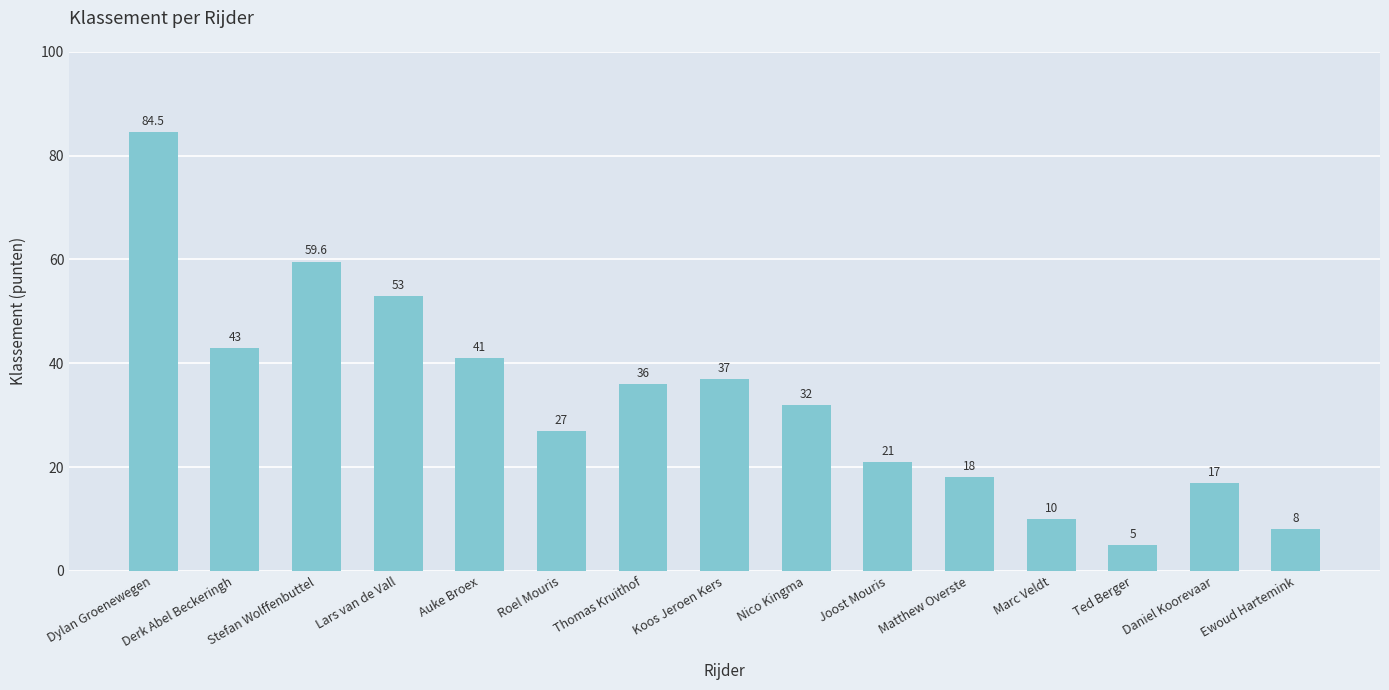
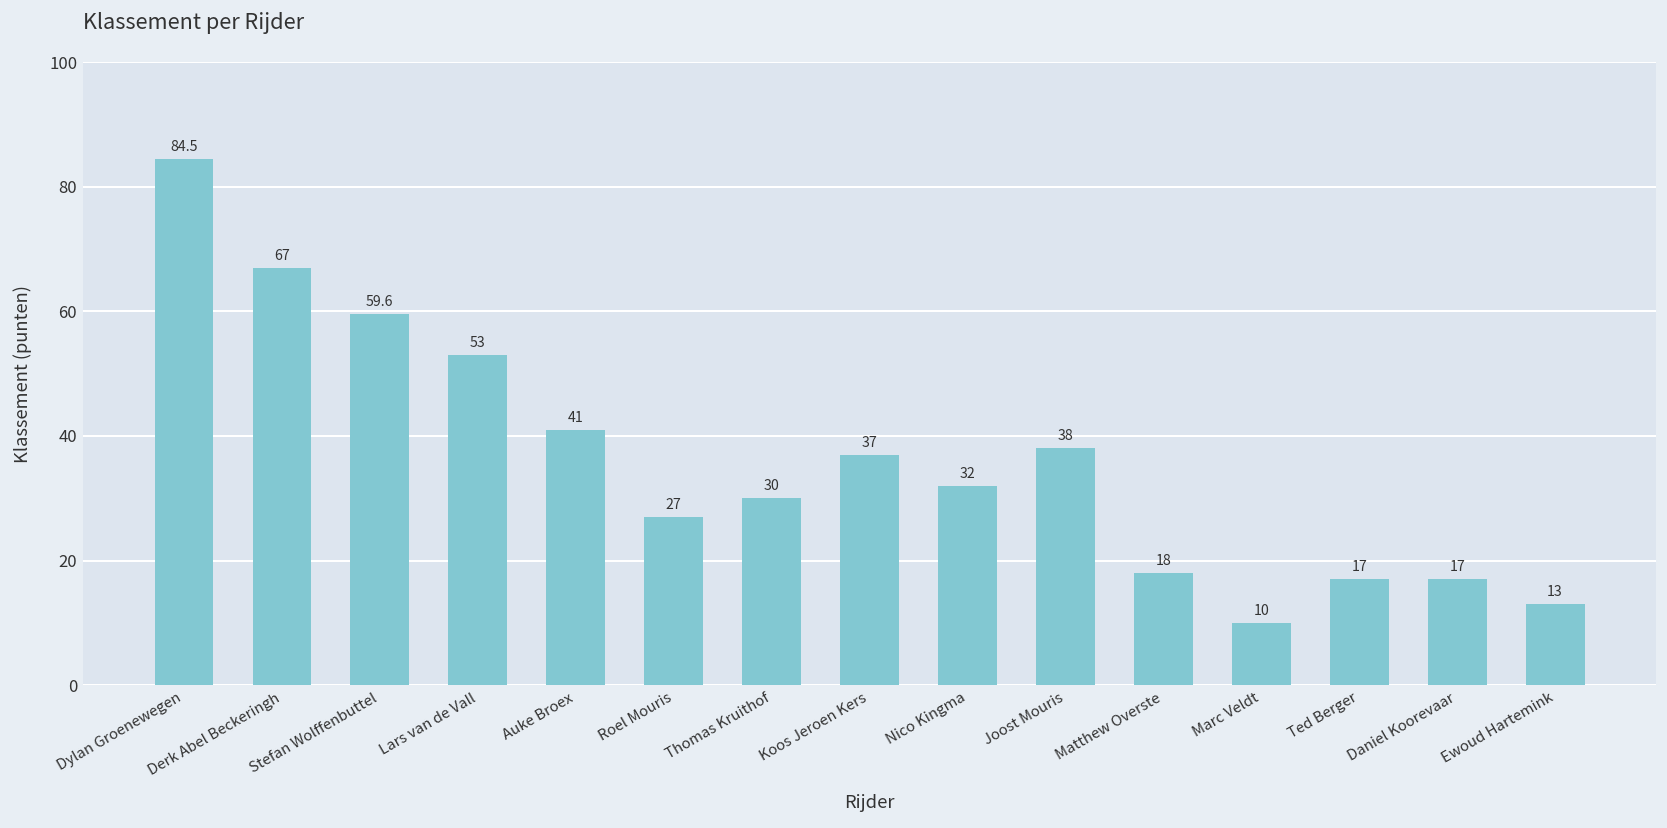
  {
    "Dylan Groenewegen": 84.5,
-   "Derk Abel Beckeringh": 43,
+   "Derk Abel Beckeringh": 67,
    "Stefan Wolffenbuttel": 59.6,
    "Lars van de Vall": 53,
    "Auke Broex": 41,
    "Roel Mouris": 27,
-   "Thomas Kruithof": 36,
+   "Thomas Kruithof": 30,
    "Koos Jeroen Kers": 37,
    "Nico Kingma": 32,
-   "Joost Mouris": 21,
+   "Joost Mouris": 38,
    "Matthew Overste": 18,
    "Marc Veldt": 10,
-   "Ted Berger": 5,
+   "Ted Berger": 17,
    "Daniel Koorevaar": 17,
-   "Ewoud Hartemink": 8
+   "Ewoud Hartemink": 13
  }
